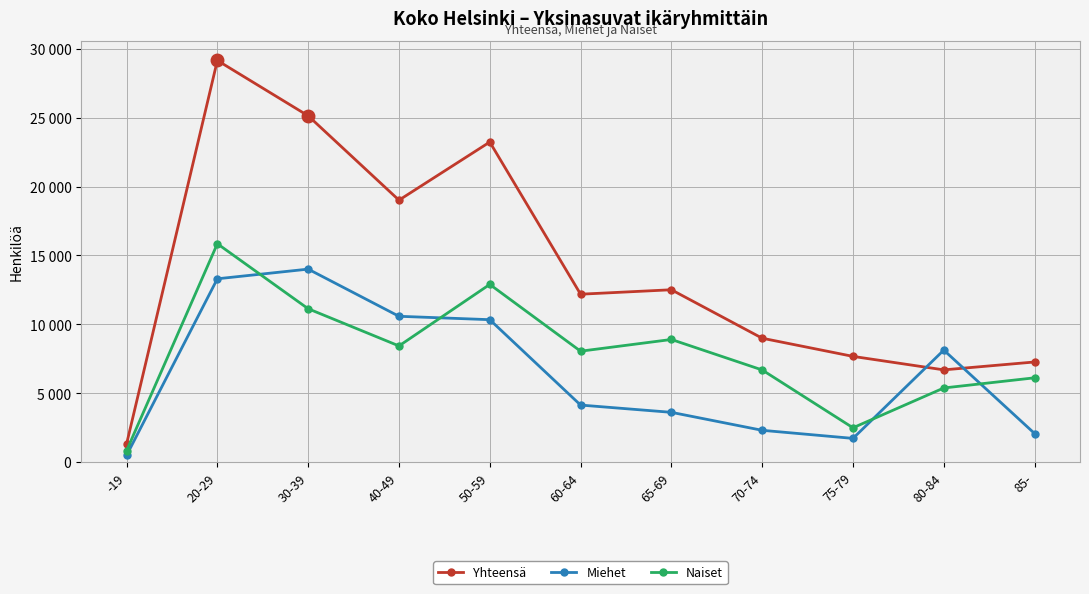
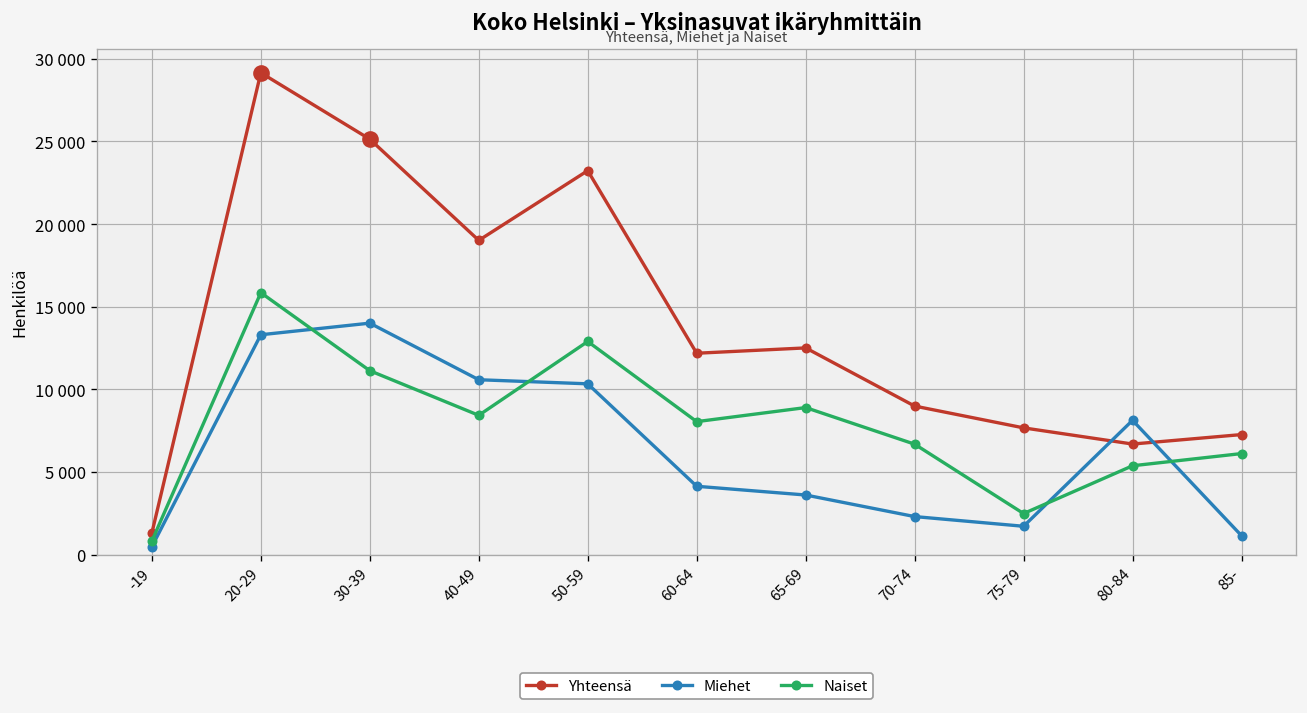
  {
    "Miehet": {
      "-19": 500,
      "20-29": 13300,
      "30-39": 14000,
      "40-49": 10600,
      "50-59": 10300,
      "60-64": 4100,
      "65-69": 3600,
      "70-74": 2300,
      "75-79": 1700,
      "80-84": 8100,
-     "85-": 2100
+     "85-": 1100
    },
    "Naiset": {
      "-19": 800,
      "20-29": 15900,
      "30-39": 11100,
      "40-49": 8400,
      "50-59": 12900,
      "60-64": 8000,
      "65-69": 8900,
      "70-74": 6700,
      "75-79": 2500,
      "80-84": 5400,
      "85-": 6100
    }
  }
